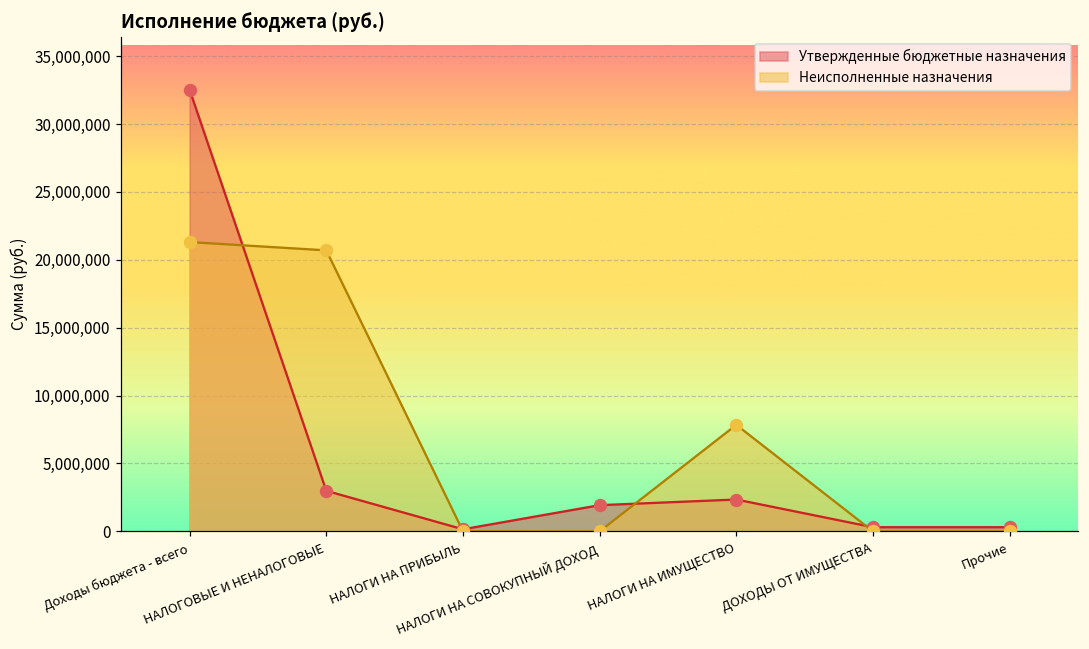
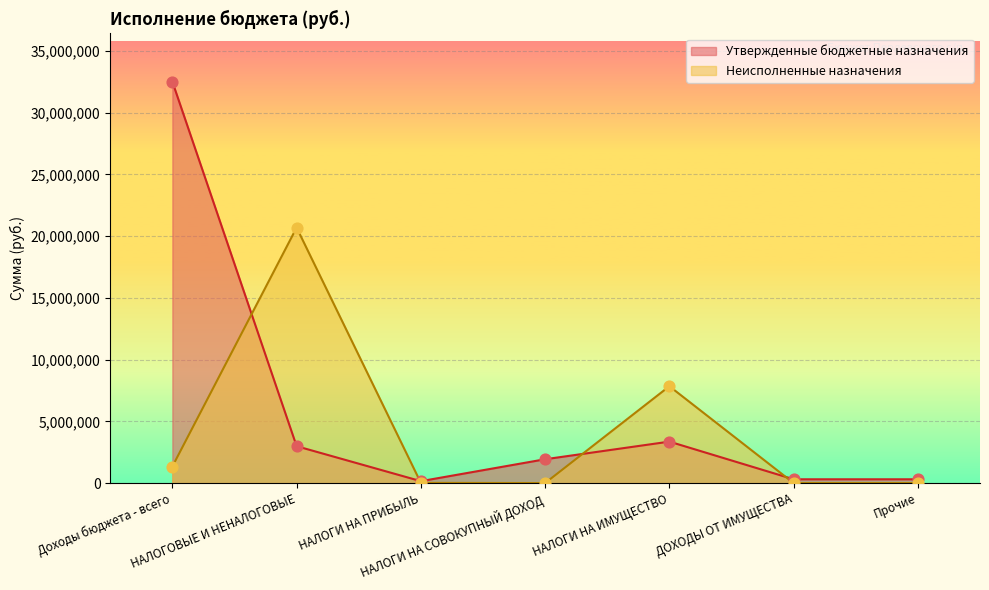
  {
    "Утвержденные бюджетные назначения": {
      "Доходы бюджета - всего": "32,500,000",
      "НАЛОГОВЫЕ И НЕНАЛОГОВЫЕ": "3,000,000",
      "НАЛОГИ НА СОВОКУПНЫЙ ДОХОД": "1,900,000",
-     "НАЛОГИ НА ИМУЩЕСТВО": "2,300,000",
+     "НАЛОГИ НА ИМУЩЕСТВО": "3,400,000",
      "ДОХОДЫ ОТ ИМУЩЕСТВА": "300,000",
      "Прочие": "300,000"
    },
    "Неисполненные назначения": {
-     "Доходы бюджета - всего": "21,300,000",
+     "Доходы бюджета - всего": "1,300,000",
      "НАЛОГОВЫЕ И НЕНАЛОГОВЫЕ": "20,700,000",
      "НАЛОГИ НА СОВОКУПНЫЙ ДОХОД": "0",
      "НАЛОГИ НА ИМУЩЕСТВО": "7,800,000",
      "ДОХОДЫ ОТ ИМУЩЕСТВА": "0",
      "Прочие": "0"
    }
  }
